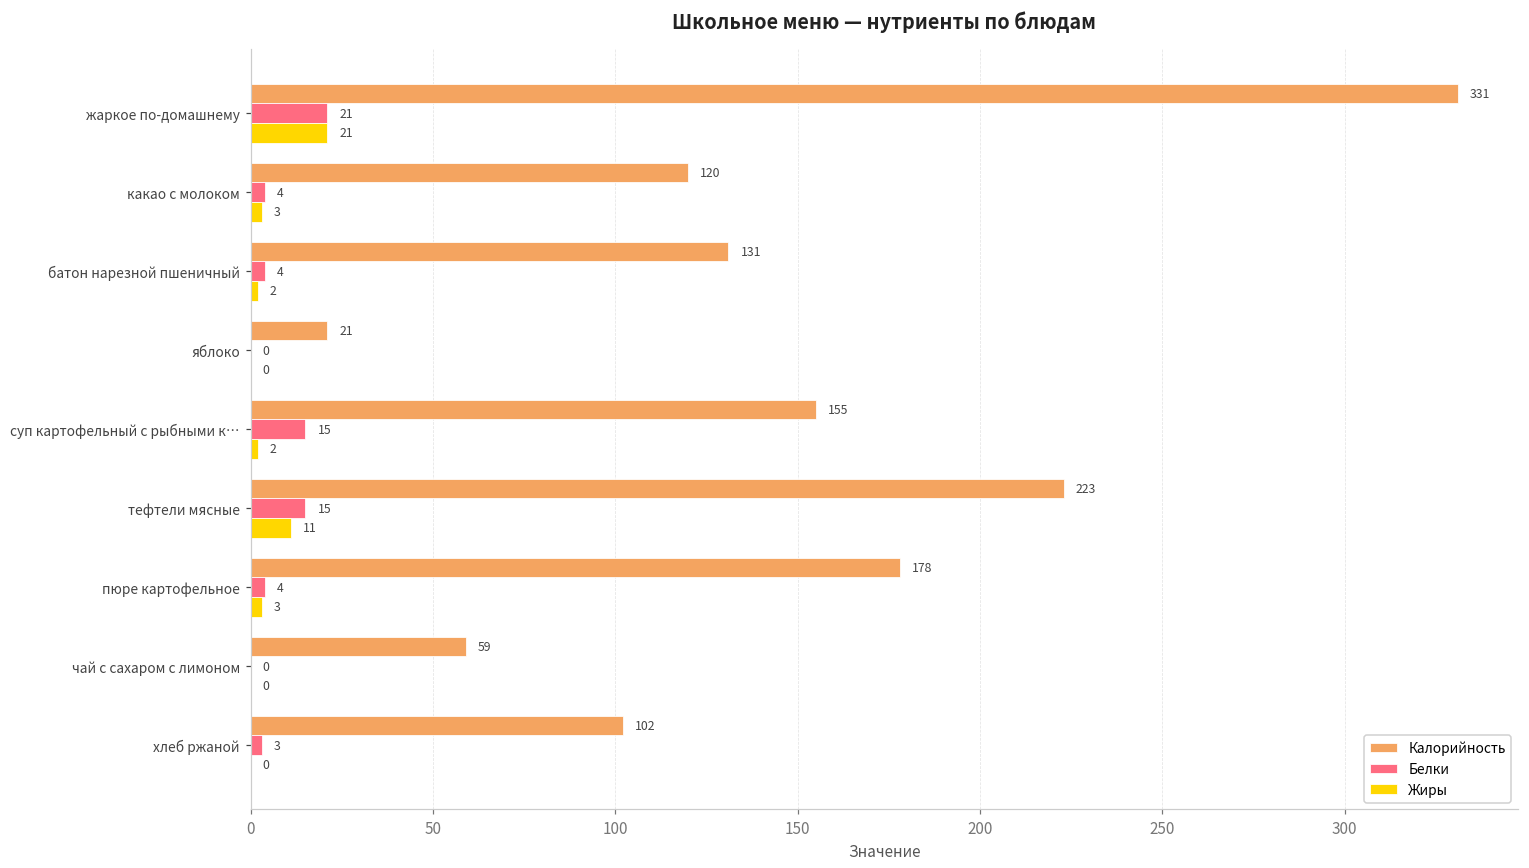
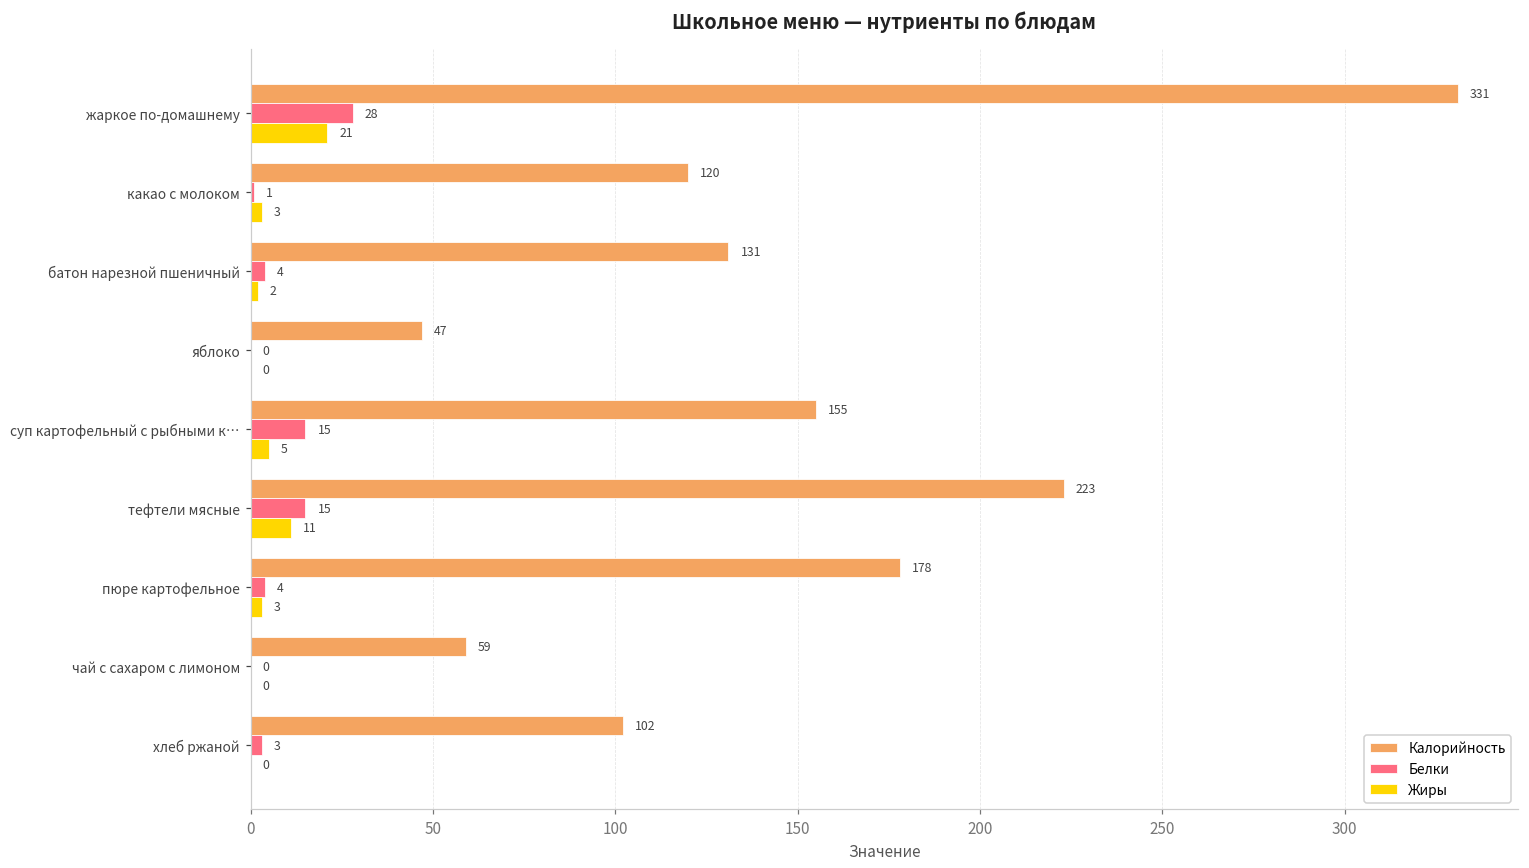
  {
    "Калорийность": {
      "жаркое по-домашнему": 331,
      "какао с молоком": 120,
      "батон нарезной пшеничный": 131,
-     "яблоко": 21,
+     "яблоко": 47,
      "суп картофельный с рыбными к…": 155,
      "тефтели мясные": 223,
      "пюре картофельное": 178,
      "чай с сахаром с лимоном": 59,
      "хлеб ржаной": 102
    },
    "Белки": {
-     "жаркое по-домашнему": 21,
-     "какао с молоком": 4,
+     "жаркое по-домашнему": 28,
+     "какао с молоком": 1,
      "батон нарезной пшеничный": 4,
      "яблоко": 0,
      "суп картофельный с рыбными к…": 15,
      "тефтели мясные": 15,
      "пюре картофельное": 4,
      "чай с сахаром с лимоном": 0,
      "хлеб ржаной": 3
    },
    "Жиры": {
      "жаркое по-домашнему": 21,
      "какао с молоком": 3,
      "батон нарезной пшеничный": 2,
      "яблоко": 0,
-     "суп картофельный с рыбными к…": 2,
+     "суп картофельный с рыбными к…": 5,
      "тефтели мясные": 11,
      "пюре картофельное": 3,
      "чай с сахаром с лимоном": 0,
      "хлеб ржаной": 0
    }
  }
